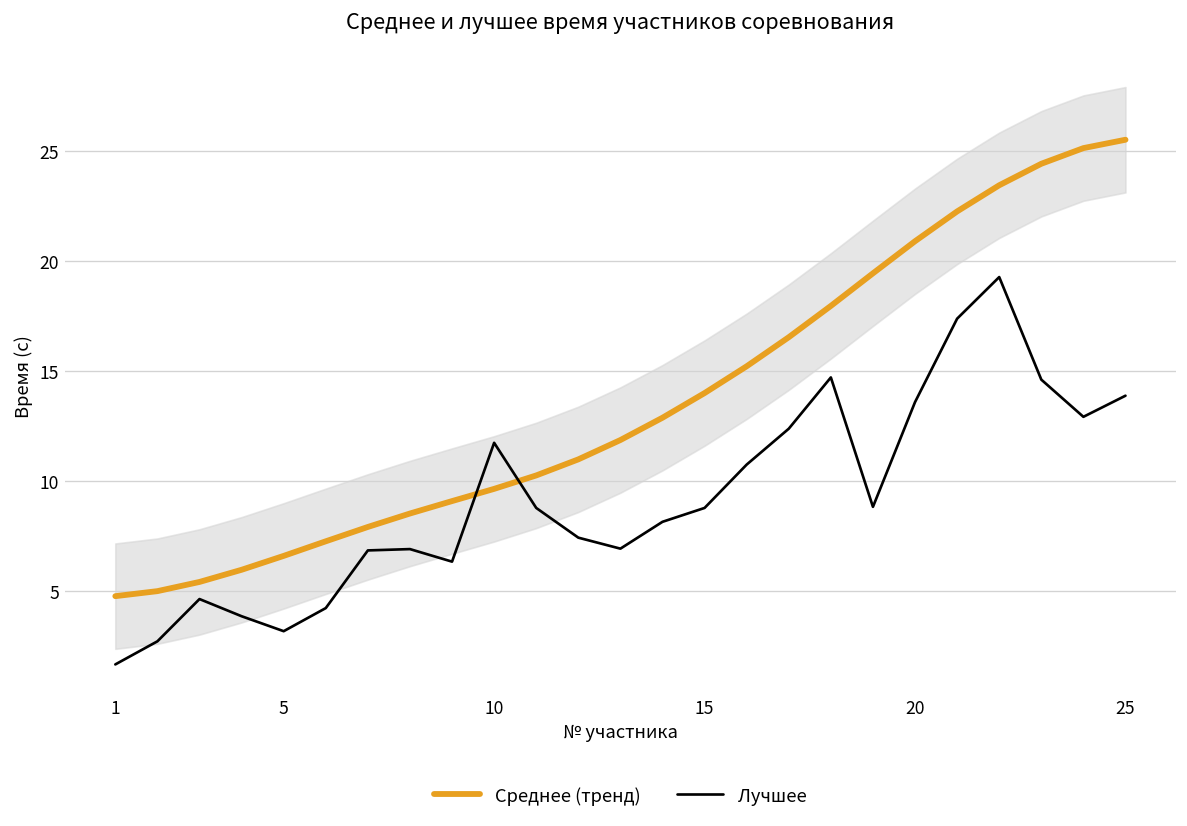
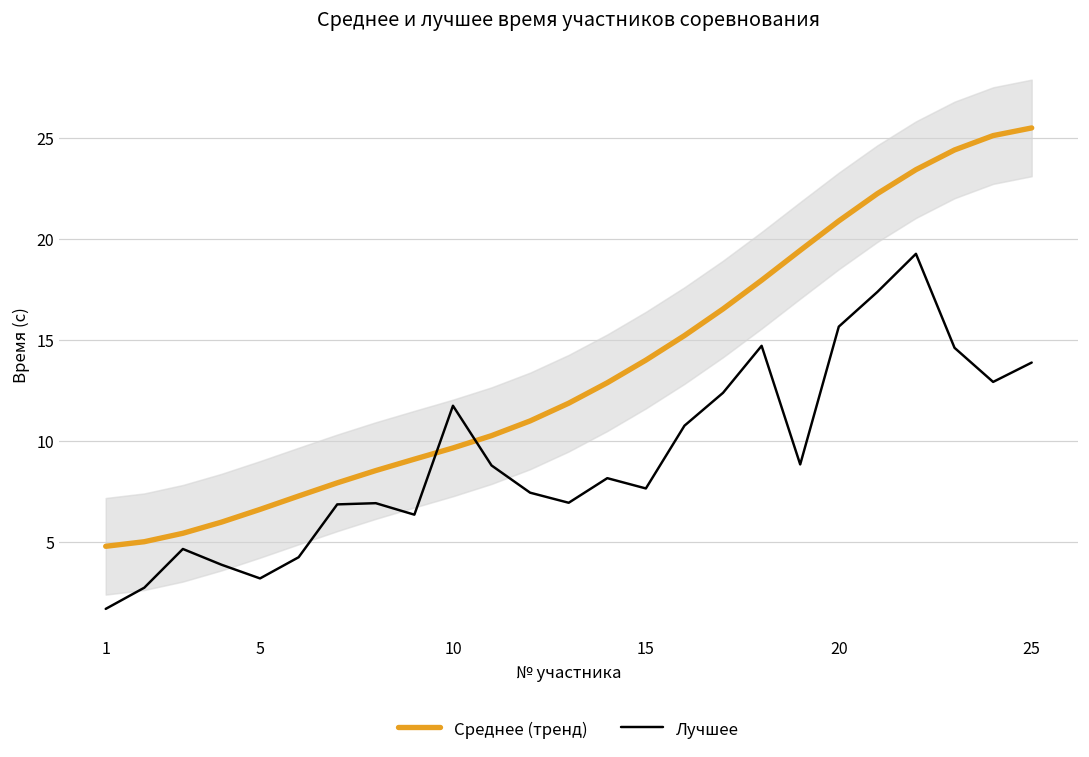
  {
    "Среднее (тренд)": {
      "1": 4.8,
      "5": 6.6,
      "10": 9.6,
      "15": 14.0,
      "20": 20.9,
      "25": 25.5
    },
    "Лучшее": {
      "1": 1.7,
      "5": 3.2,
      "10": 11.7,
-     "15": 8.8,
-     "20": 13.6,
+     "15": 7.6,
+     "20": 15.7,
      "25": 13.9
    }
  }
